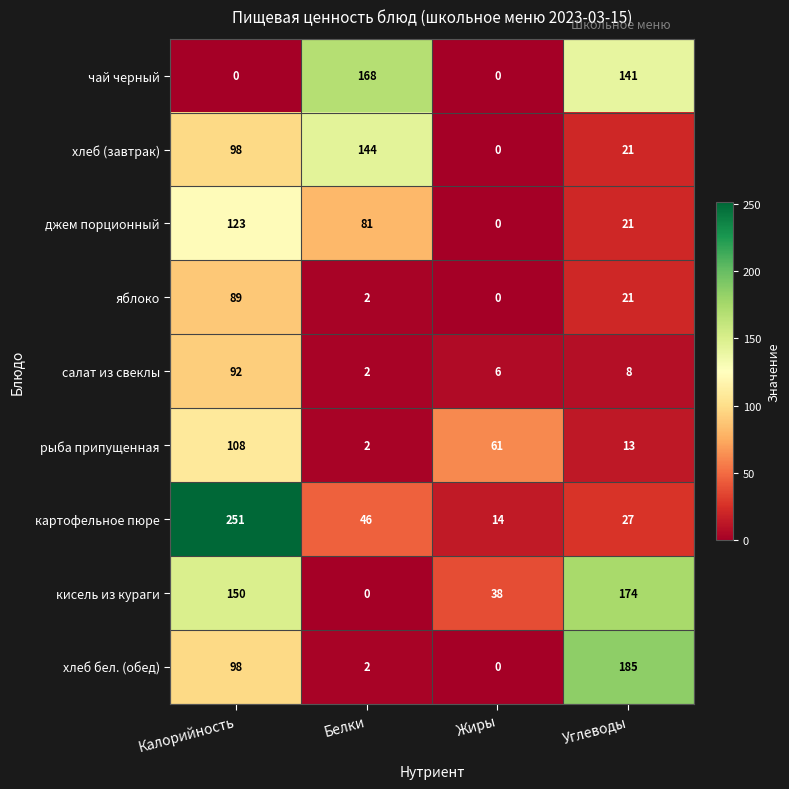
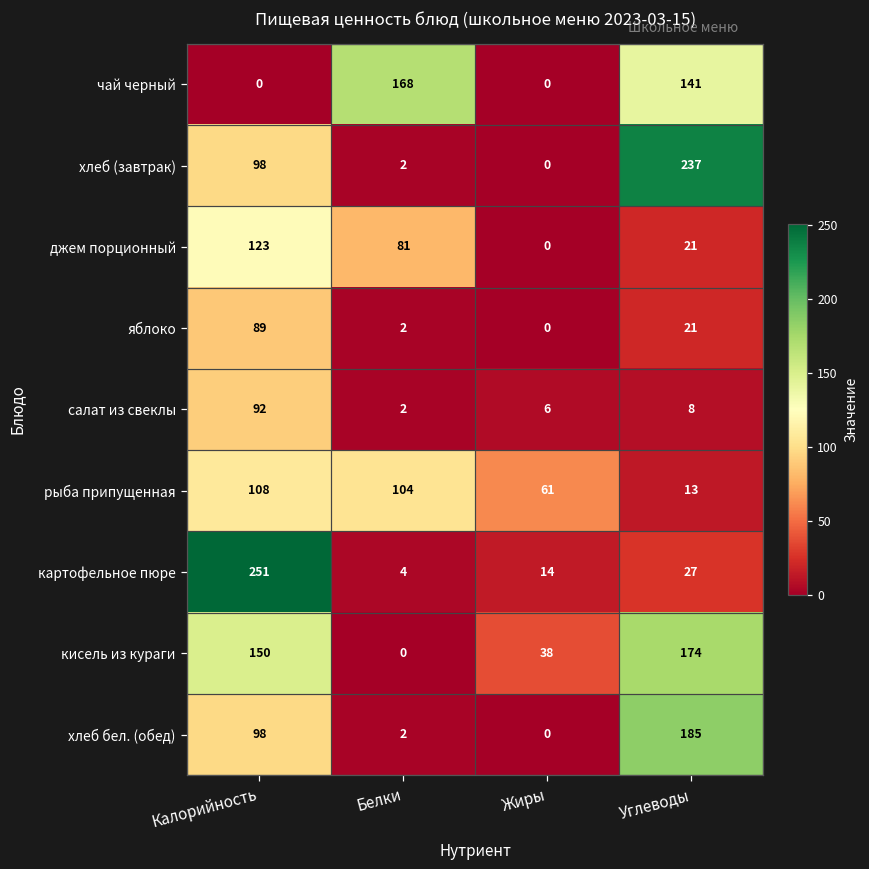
  {
    "чай черный": {
      "Калорийность": 0,
      "Белки": 168,
      "Жиры": 0,
      "Углеводы": 141
    },
    "хлеб (завтрак)": {
      "Калорийность": 98,
-     "Белки": 144,
+     "Белки": 2,
      "Жиры": 0,
-     "Углеводы": 21
+     "Углеводы": 237
    },
    "джем порционный": {
      "Калорийность": 123,
      "Белки": 81,
      "Жиры": 0,
      "Углеводы": 21
    },
    "яблоко": {
      "Калорийность": 89,
      "Белки": 2,
      "Жиры": 0,
      "Углеводы": 21
    },
    "салат из свеклы": {
      "Калорийность": 92,
      "Белки": 2,
      "Жиры": 6,
      "Углеводы": 8
    },
    "рыба припущенная": {
      "Калорийность": 108,
-     "Белки": 2,
+     "Белки": 104,
      "Жиры": 61,
      "Углеводы": 13
    },
    "картофельное пюре": {
      "Калорийность": 251,
-     "Белки": 46,
+     "Белки": 4,
      "Жиры": 14,
      "Углеводы": 27
    },
    "кисель из кураги": {
      "Калорийность": 150,
      "Белки": 0,
      "Жиры": 38,
      "Углеводы": 174
    },
    "хлеб бел. (обед)": {
      "Калорийность": 98,
      "Белки": 2,
      "Жиры": 0,
      "Углеводы": 185
    }
  }
